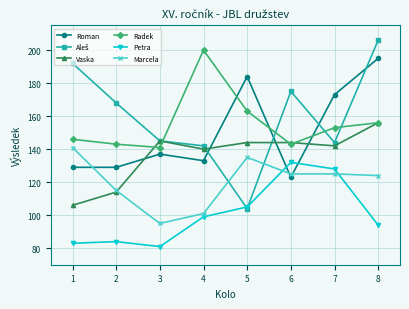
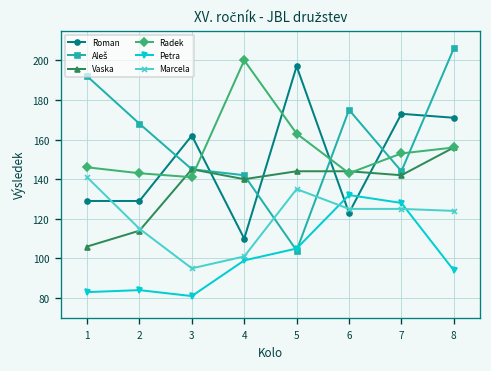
  {
    "Roman": {
      "1": 129,
      "2": 129,
-     "3": 137,
-     "4": 133,
-     "5": 184,
+     "3": 162,
+     "4": 110,
+     "5": 197,
      "6": 123,
      "7": 173,
-     "8": 195
+     "8": 171
    },
    "Marcela": {
      "1": 141,
      "3": 95,
      "4": 101,
      "5": 135,
      "6": 125,
      "7": 125,
      "8": 124
    }
  }
